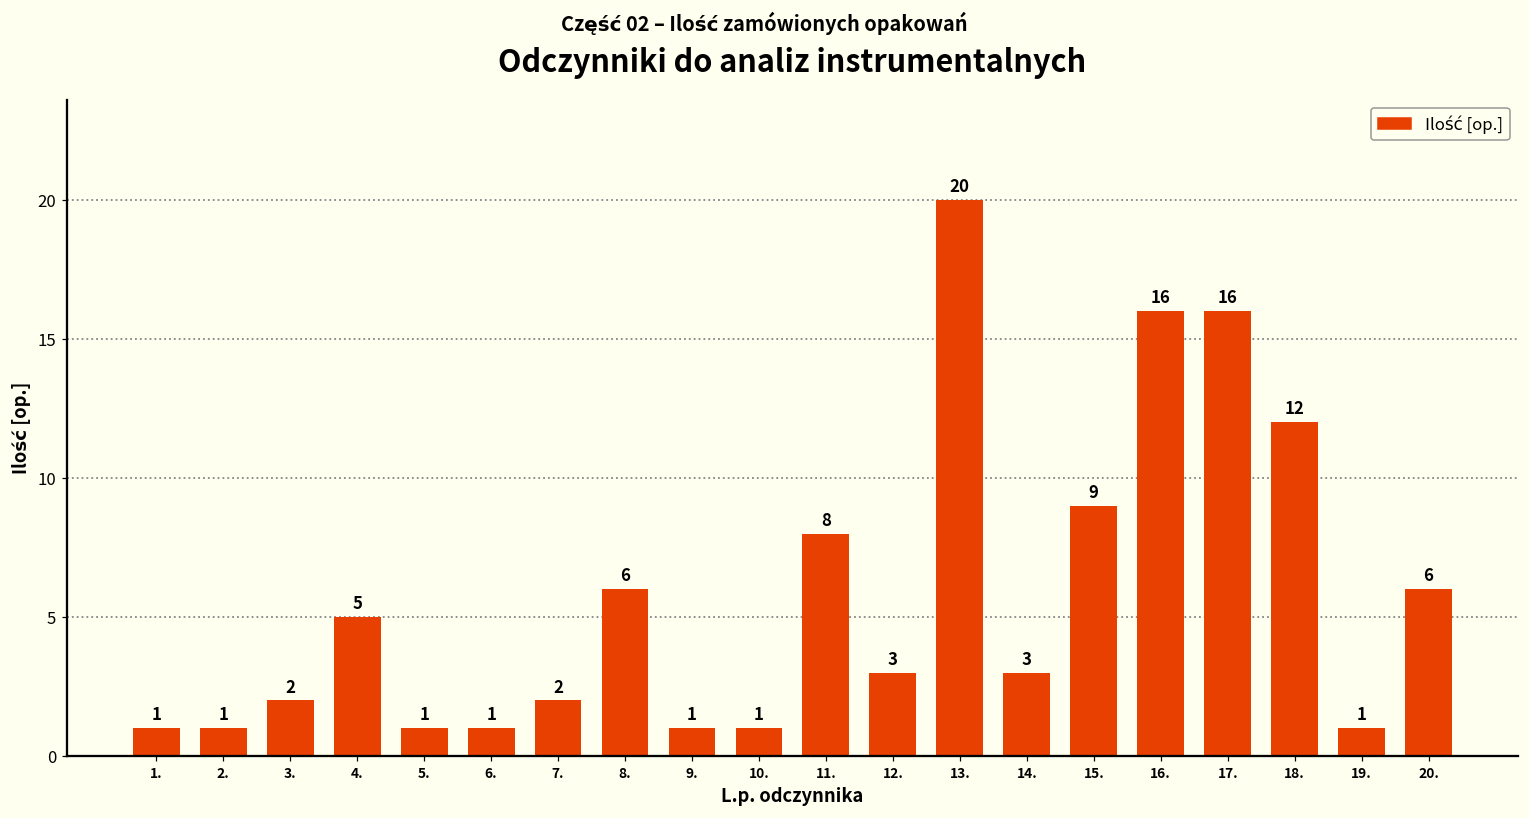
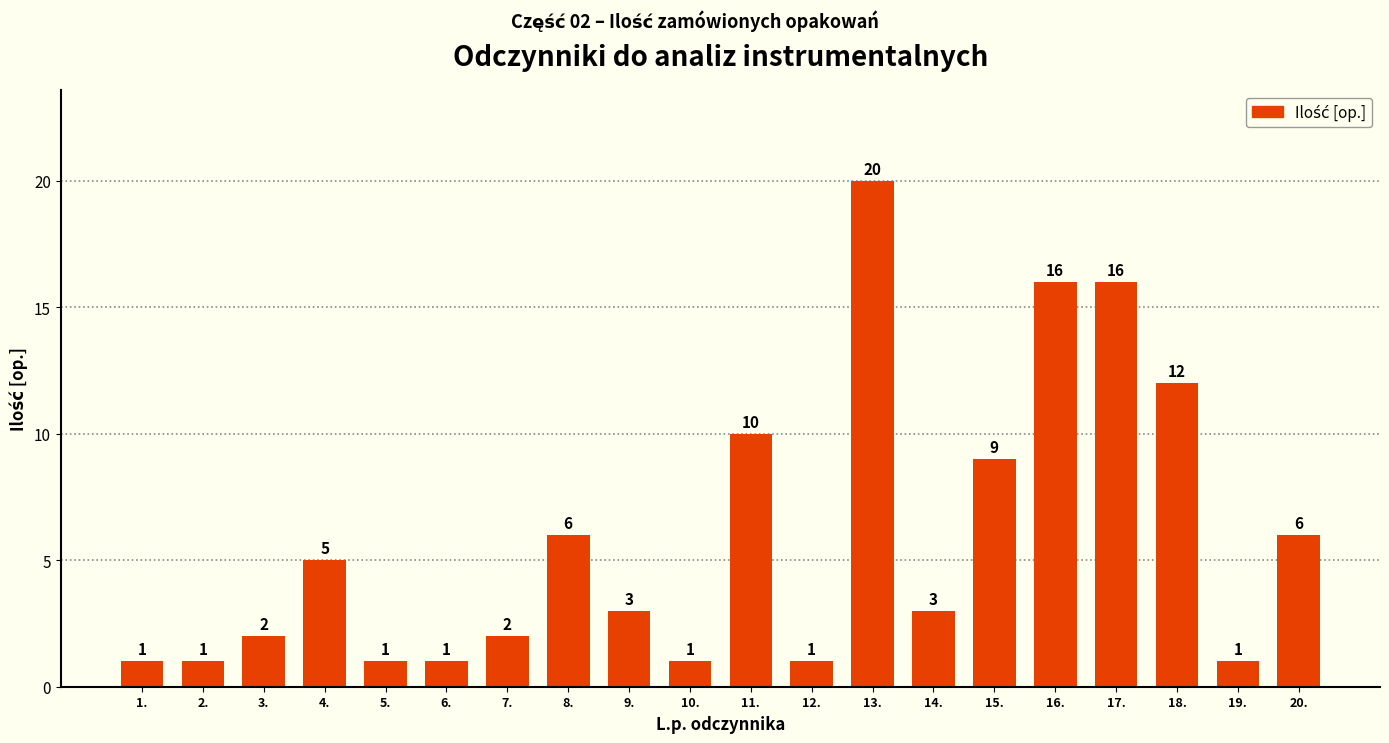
  {
    "1.": 1,
    "2.": 1,
    "3.": 2,
    "4.": 5,
    "5.": 1,
    "6.": 1,
    "7.": 2,
    "8.": 6,
-   "9.": 1,
+   "9.": 3,
    "10.": 1,
-   "11.": 8,
-   "12.": 3,
+   "11.": 10,
+   "12.": 1,
    "13.": 20,
    "14.": 3,
    "15.": 9,
    "16.": 16,
    "17.": 16,
    "18.": 12,
    "19.": 1,
    "20.": 6
  }
